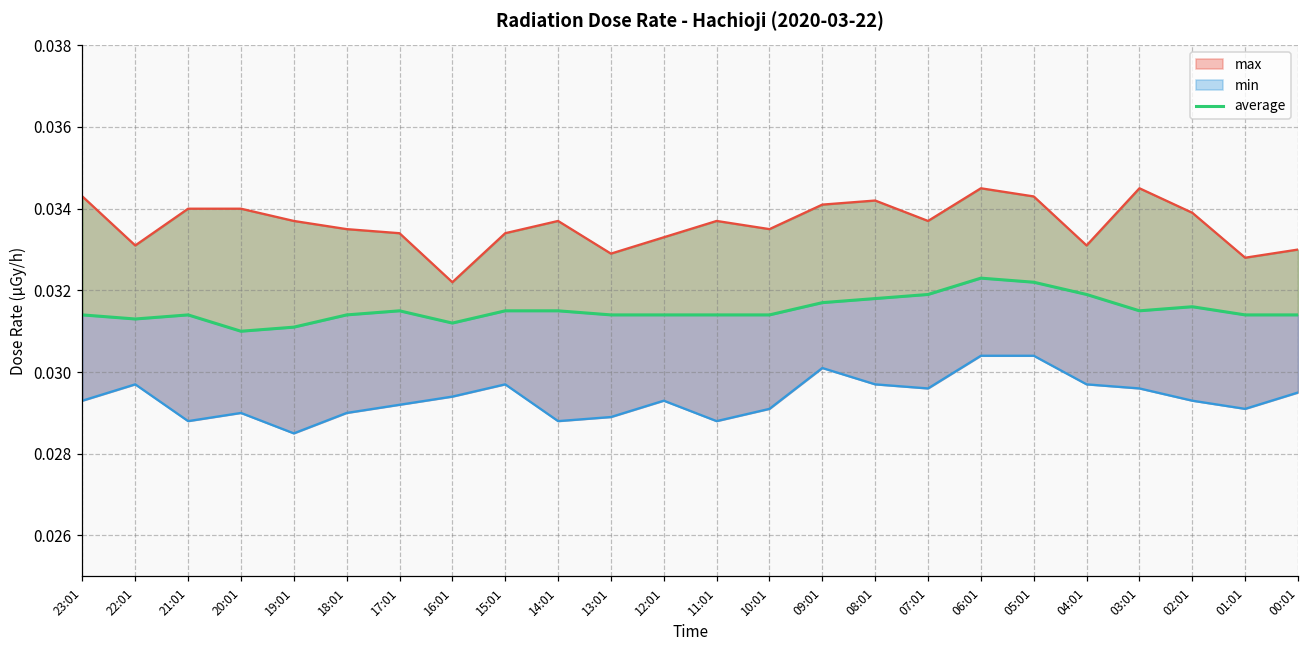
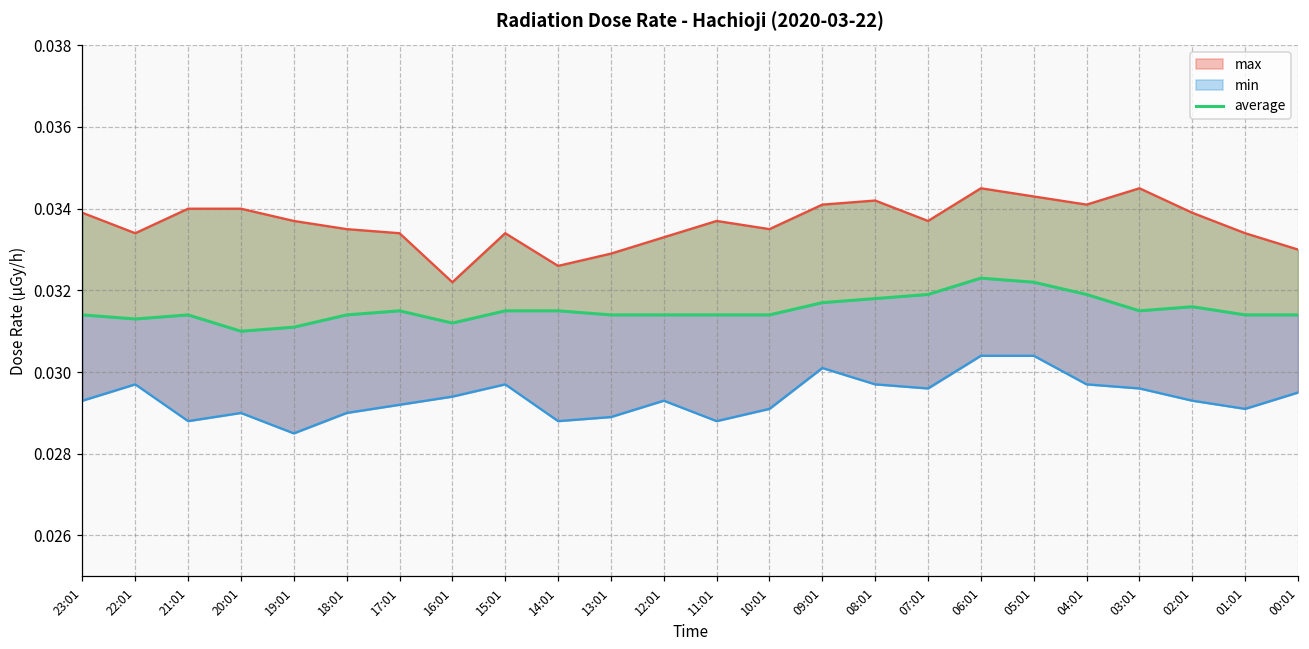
  {
    "max": {
-     "23:01": 0.0343,
-     "22:01": 0.0331,
+     "23:01": 0.0339,
+     "22:01": 0.0334,
      "21:01": 0.0340,
      "20:01": 0.0340,
      "19:01": 0.0337,
      "18:01": 0.0335,
      "17:01": 0.0334,
      "16:01": 0.0322,
      "15:01": 0.0334,
-     "14:01": 0.0337,
+     "14:01": 0.0326,
      "13:01": 0.0329,
      "12:01": 0.0333,
      "11:01": 0.0337,
      "10:01": 0.0335,
      "09:01": 0.0341,
      "08:01": 0.0342,
      "07:01": 0.0337,
      "06:01": 0.0345,
      "05:01": 0.0343,
-     "04:01": 0.0331,
+     "04:01": 0.0341,
      "03:01": 0.0345,
      "02:01": 0.0339,
-     "01:01": 0.0328,
+     "01:01": 0.0334,
      "00:01": 0.0330
    }
  }
